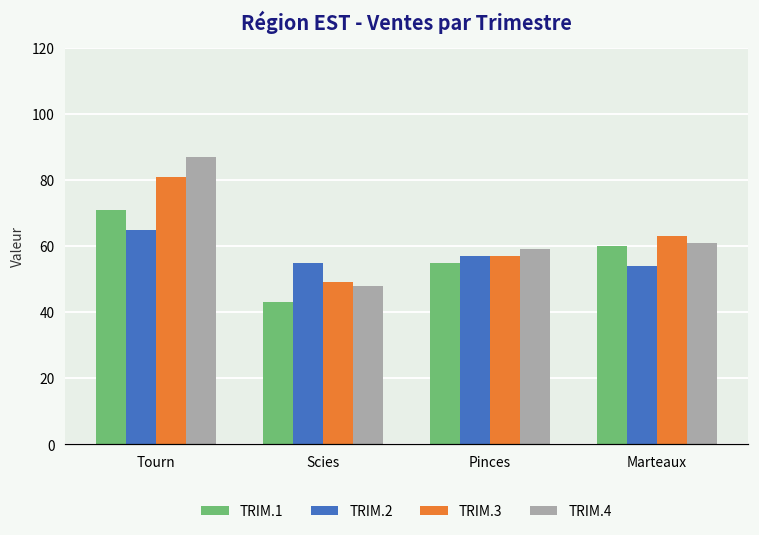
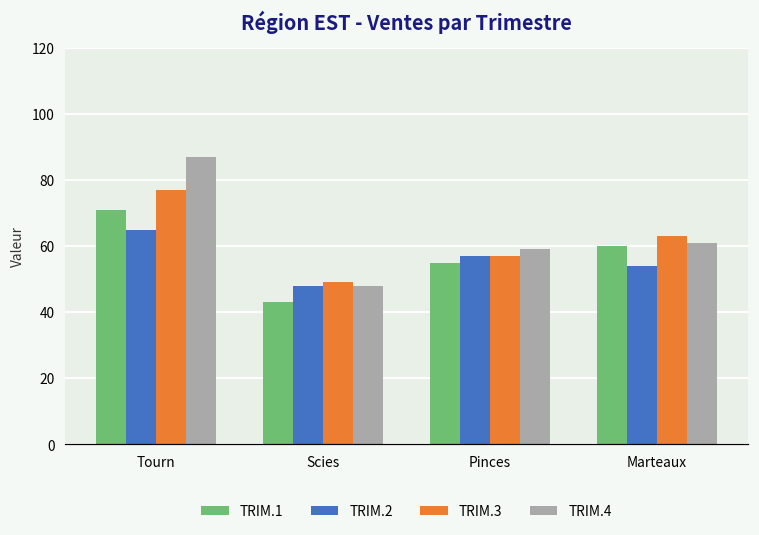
  {
    "TRIM.1": {
      "Tourn": 71,
      "Scies": 43,
      "Pinces": 55,
      "Marteaux": 60
    },
    "TRIM.2": {
      "Tourn": 65,
-     "Scies": 55,
+     "Scies": 48,
      "Pinces": 57,
      "Marteaux": 54
    },
    "TRIM.3": {
-     "Tourn": 81,
+     "Tourn": 77,
      "Scies": 49,
      "Pinces": 57,
      "Marteaux": 63
    },
    "TRIM.4": {
      "Tourn": 87,
      "Scies": 48,
      "Pinces": 59,
      "Marteaux": 61
    }
  }
